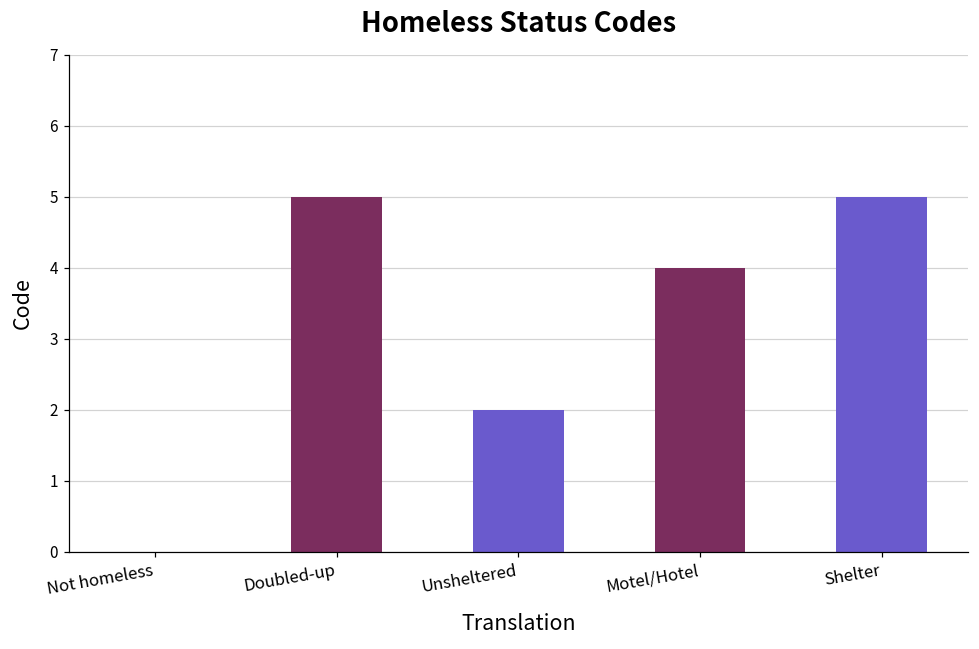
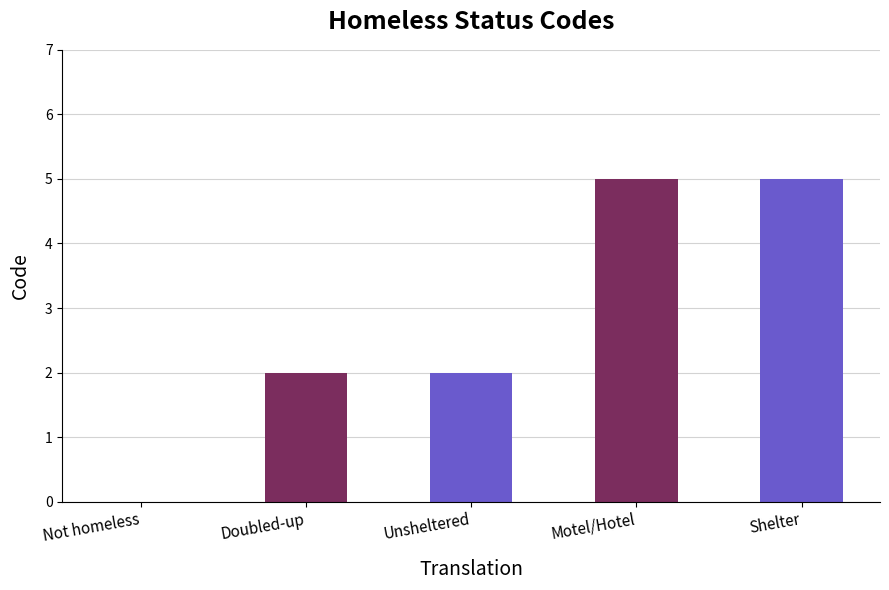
  {
    "Not homeless": 0,
-   "Doubled-up": 5,
+   "Doubled-up": 2,
    "Unsheltered": 2,
-   "Motel/Hotel": 4,
+   "Motel/Hotel": 5,
    "Shelter": 5
  }
